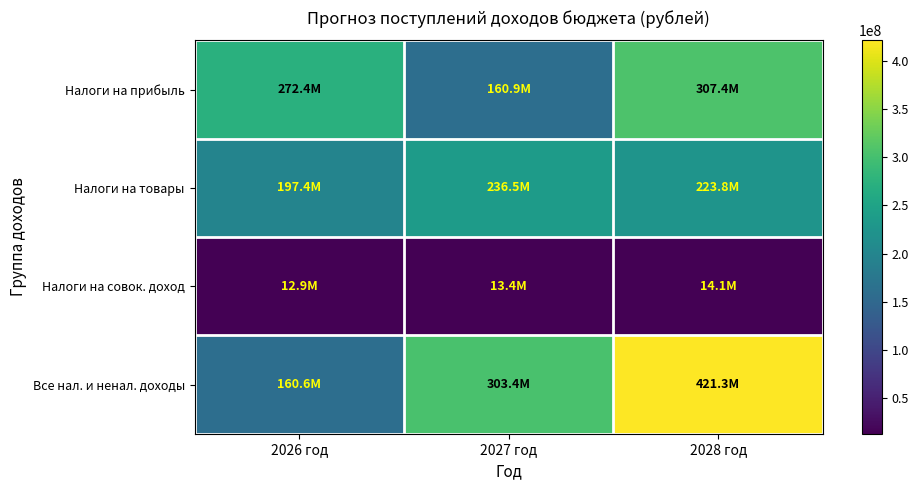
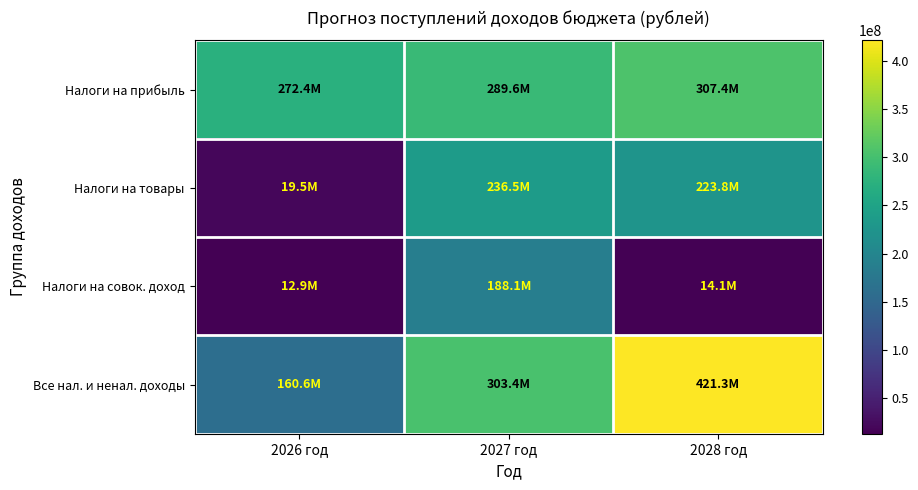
  {
    "Налоги на прибыль": {
      "2026 год": "272.4M",
-     "2027 год": "160.9M",
+     "2027 год": "289.6M",
      "2028 год": "307.4M"
    },
    "Налоги на товары": {
-     "2026 год": "197.4M",
+     "2026 год": "19.5M",
      "2027 год": "236.5M",
      "2028 год": "223.8M"
    },
    "Налоги на совок. доход": {
      "2026 год": "12.9M",
-     "2027 год": "13.4M",
+     "2027 год": "188.1M",
      "2028 год": "14.1M"
    },
    "Все нал. и ненал. доходы": {
      "2026 год": "160.6M",
      "2027 год": "303.4M",
      "2028 год": "421.3M"
    }
  }
